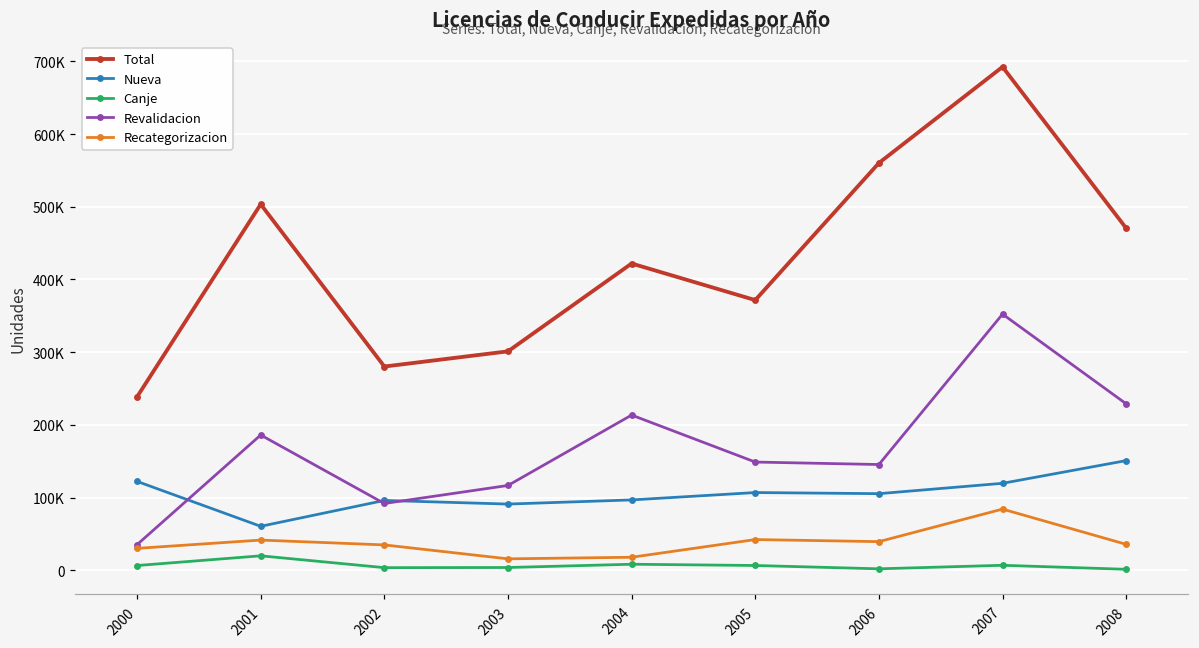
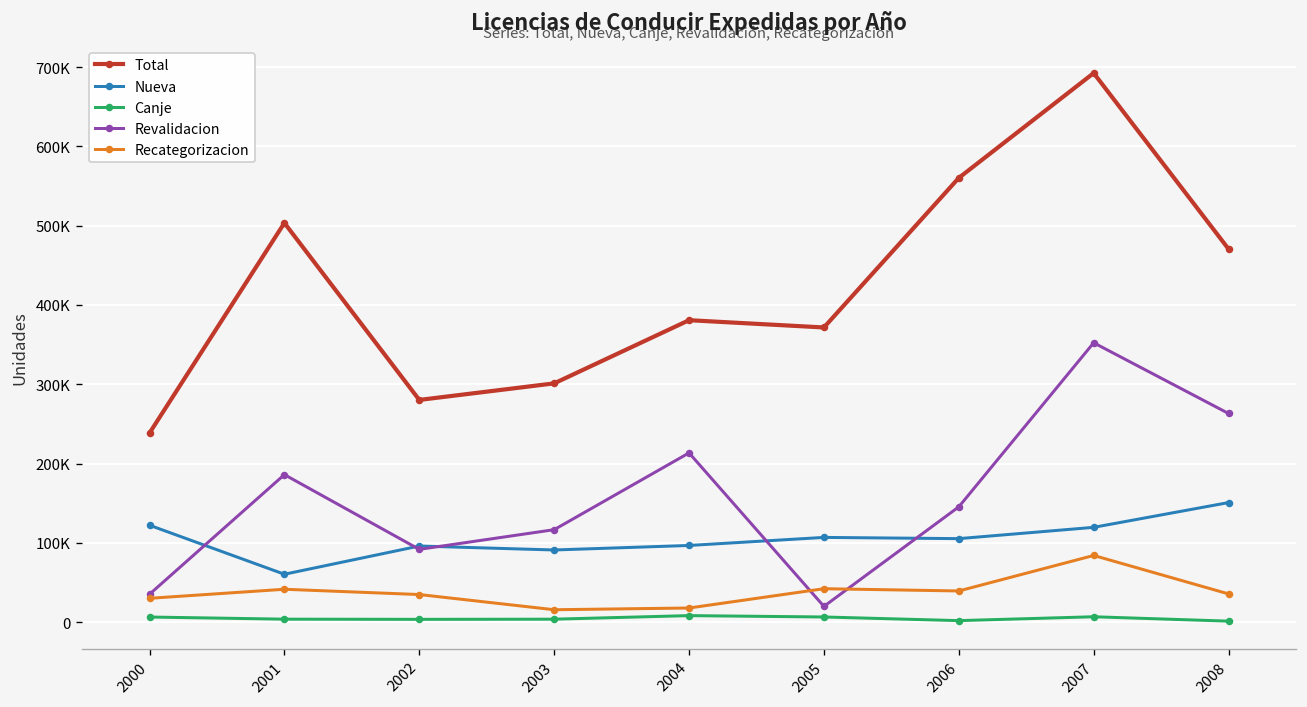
  {
    "Total": {
      "2000": 240000,
      "2001": 500000,
      "2002": 280000,
      "2003": 300000,
-     "2004": 420000,
+     "2004": 380000,
      "2005": 370000,
      "2006": 560000,
      "2007": 690000,
      "2008": 470000
    },
    "Nueva": {
      "2000": 120000,
      "2001": 60000,
      "2002": 100000,
      "2003": 90000,
      "2004": 100000,
      "2005": 110000,
      "2006": 110000,
      "2007": 120000,
      "2008": 150000
    },
    "Canje": {
      "2000": 10000,
-     "2001": 20000,
+     "2001": 0,
      "2002": 0,
      "2003": 0,
      "2004": 10000,
      "2005": 10000,
      "2006": 0,
      "2007": 10000,
      "2008": 0
    },
    "Revalidacion": {
      "2000": 40000,
      "2001": 190000,
      "2002": 90000,
      "2003": 120000,
      "2004": 210000,
-     "2005": 150000,
+     "2005": 20000,
      "2006": 150000,
      "2007": 350000,
-     "2008": 230000
+     "2008": 260000
    },
    "Recategorizacion": {
      "2000": 30000,
      "2001": 40000,
      "2002": 30000,
      "2003": 20000,
      "2004": 20000,
      "2005": 40000,
      "2006": 40000,
      "2007": 80000,
      "2008": 40000
    }
  }
